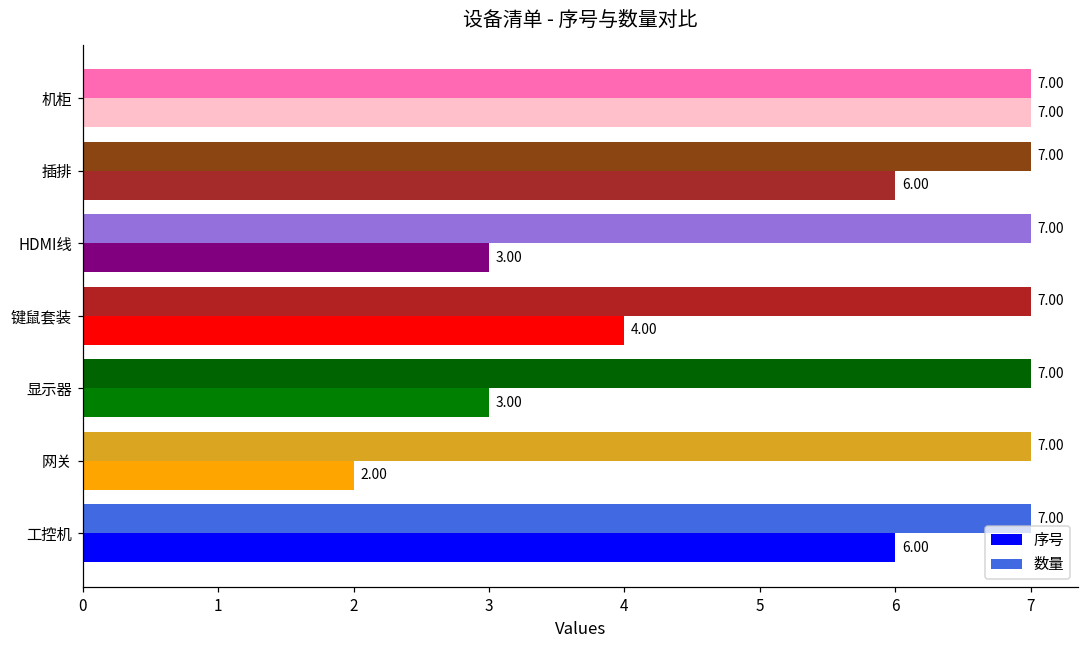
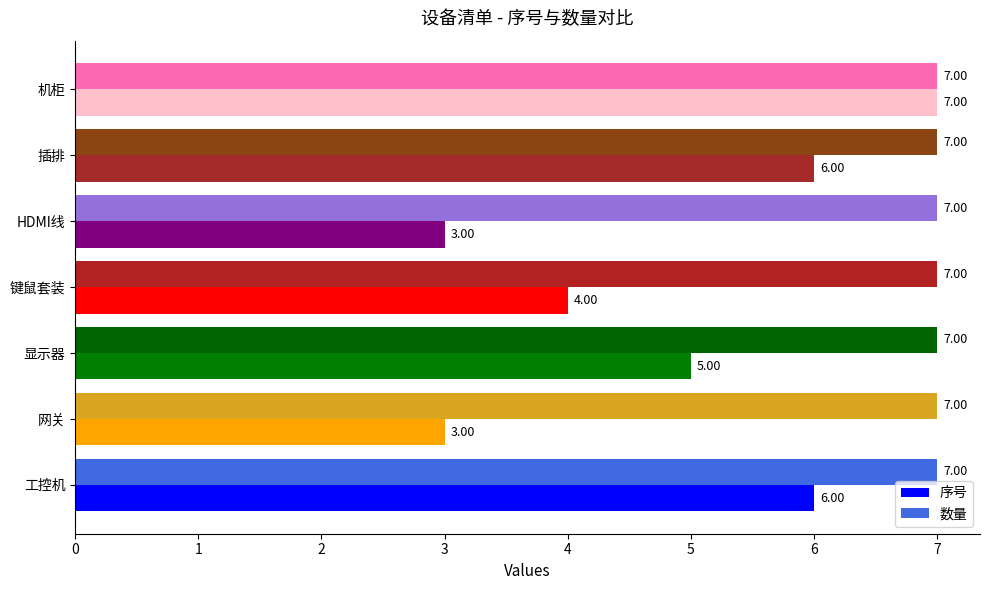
  {
    "序号": {
      "机柜": 7.00,
      "插排": 6.00,
      "HDMI线": 3.00,
      "键鼠套装": 4.00,
-     "显示器": 3.00,
-     "网关": 2.00,
+     "显示器": 5.00,
+     "网关": 3.00,
      "工控机": 6.00
    },
    "数量": {
      "机柜": 7.00,
      "插排": 7.00,
      "HDMI线": 7.00,
      "键鼠套装": 7.00,
      "显示器": 7.00,
      "网关": 7.00,
      "工控机": 7.00
    }
  }
